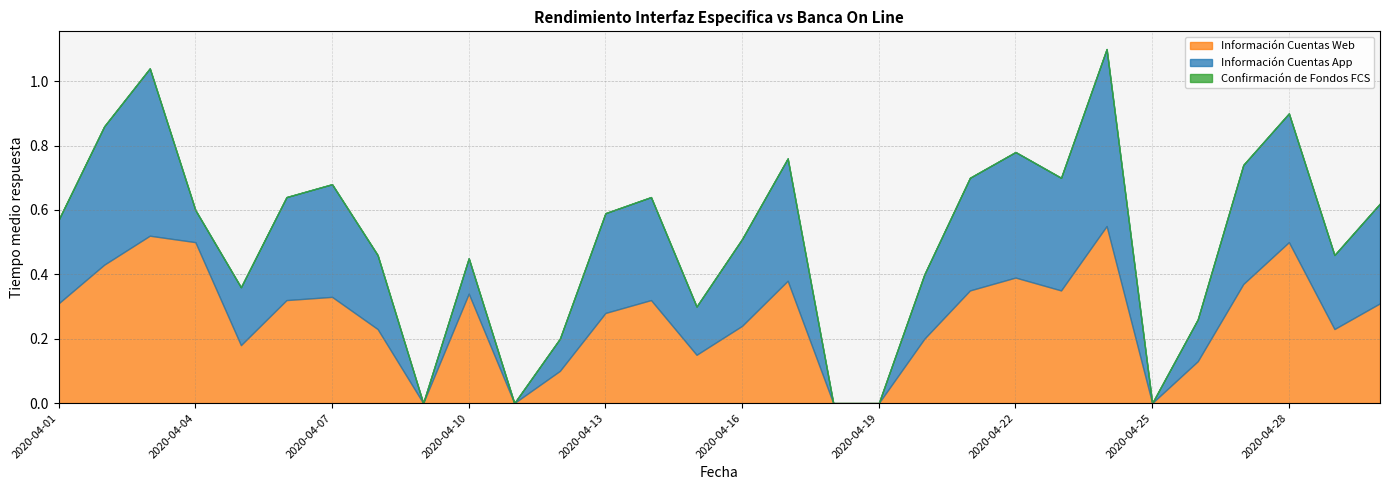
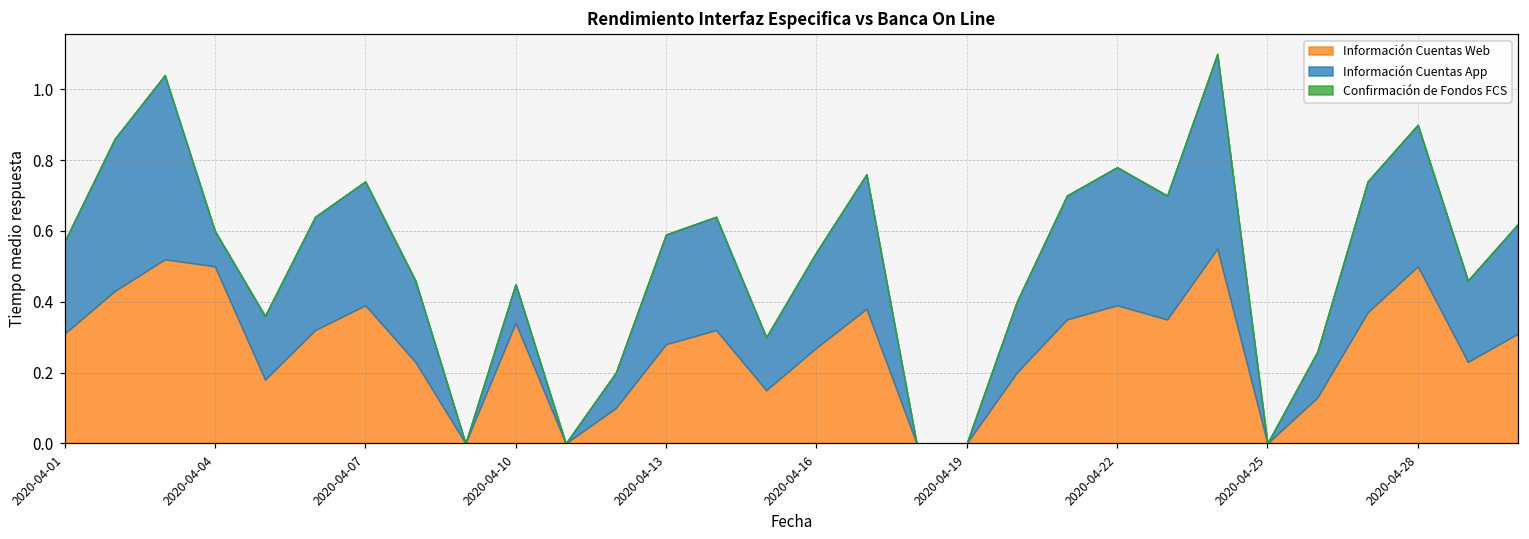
  {
    "Información Cuentas Web": {
      "2020-04-01": 0.31,
      "2020-04-04": 0.50,
-     "2020-04-07": 0.33,
+     "2020-04-07": 0.39,
      "2020-04-10": 0.34,
      "2020-04-13": 0.28,
-     "2020-04-16": 0.24,
+     "2020-04-16": 0.27,
      "2020-04-22": 0.39,
      "2020-04-28": 0.50
    }
  }
